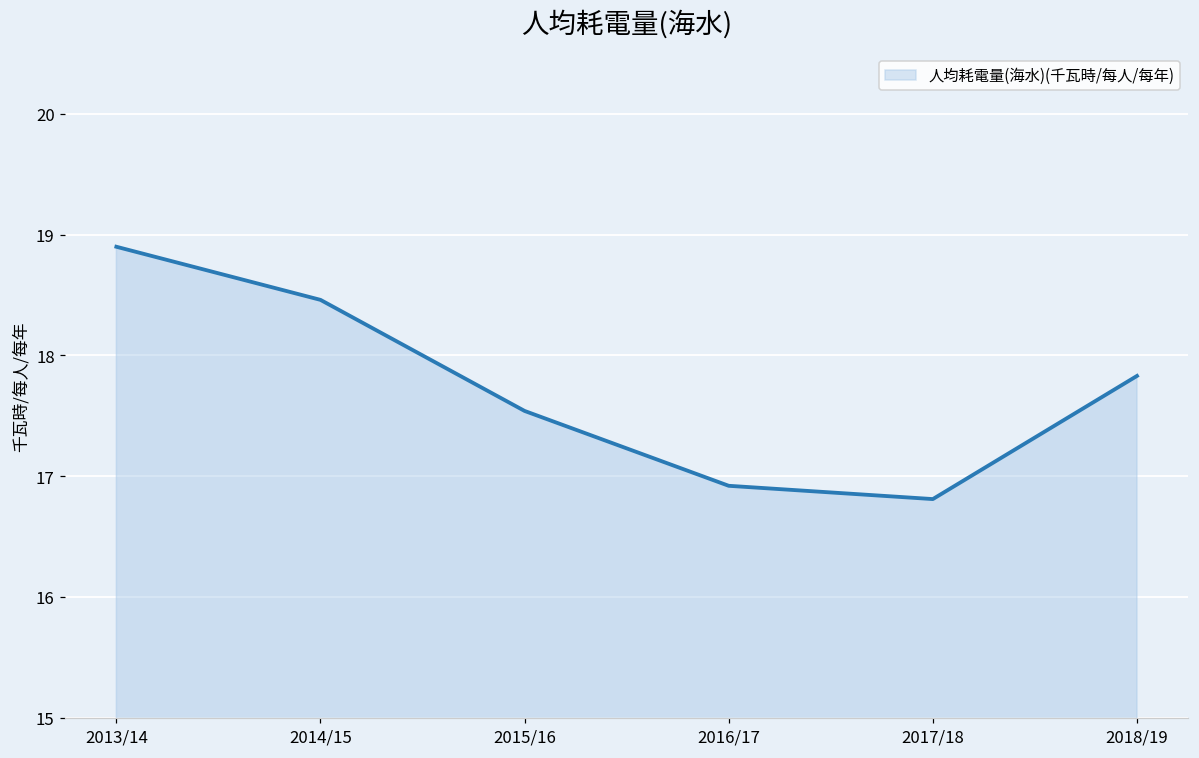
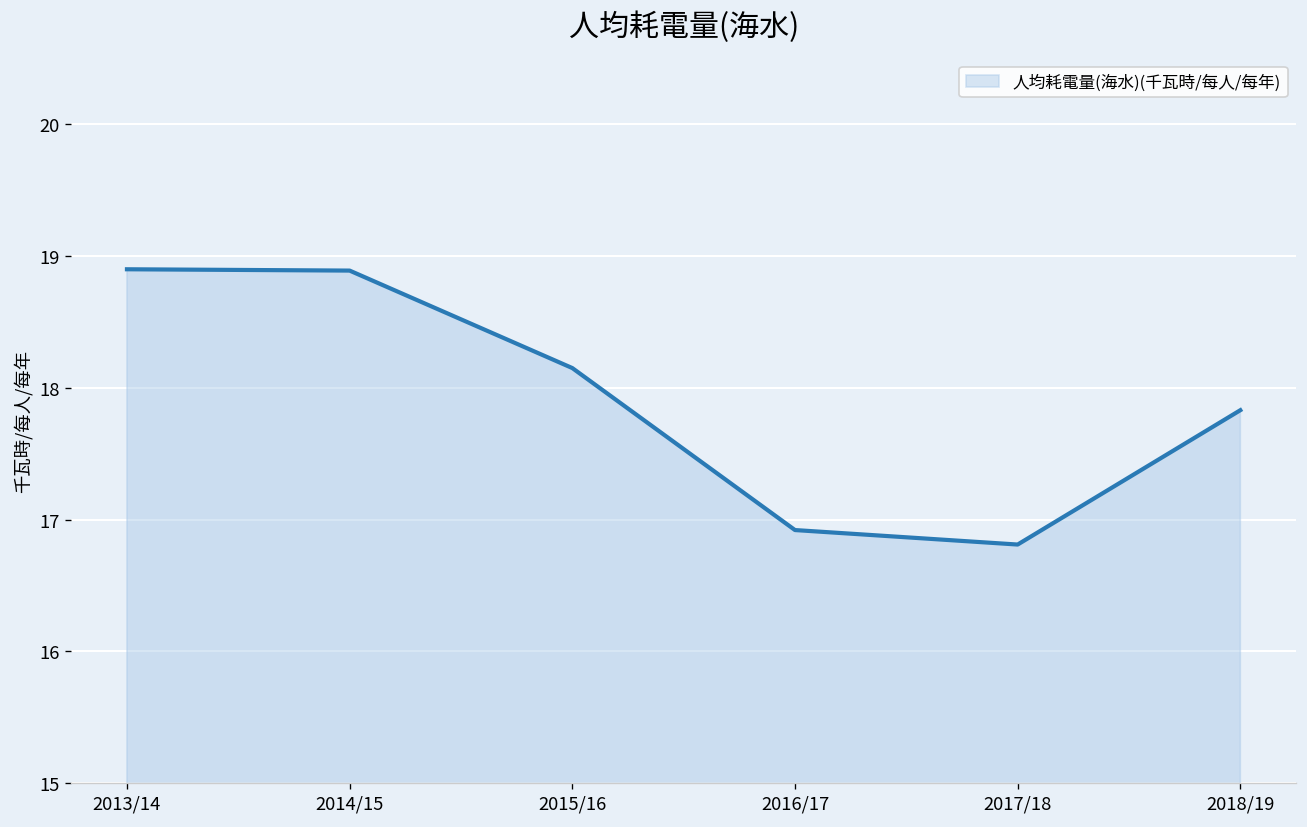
  {
    "2013/14": 18.90,
-   "2014/15": 18.46,
-   "2015/16": 17.54,
+   "2014/15": 18.89,
+   "2015/16": 18.15,
    "2016/17": 16.92,
    "2017/18": 16.81,
    "2018/19": 17.83
  }
